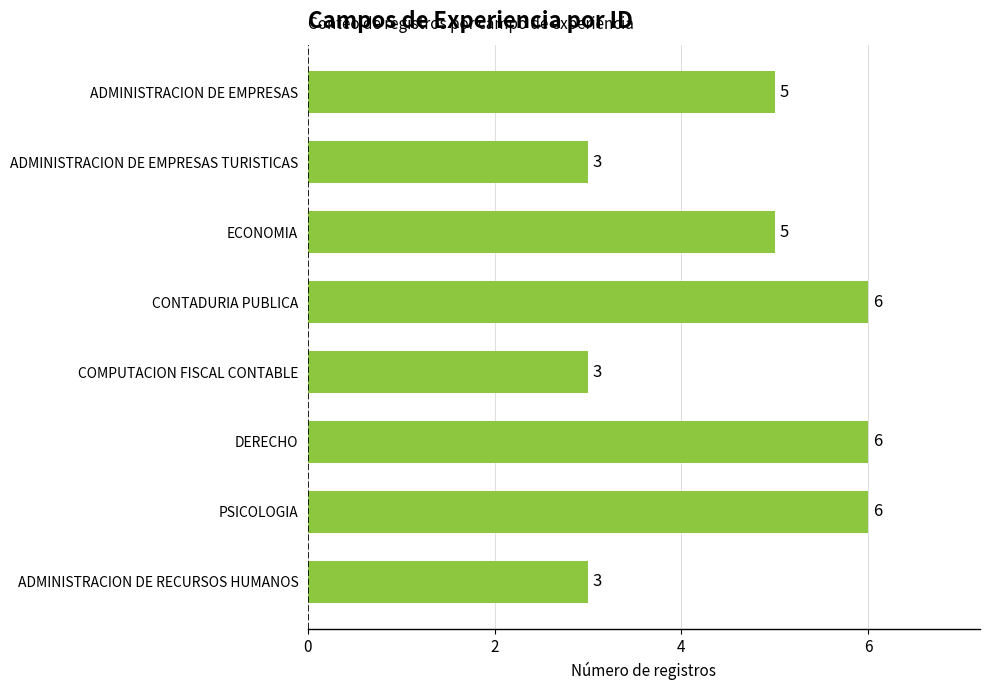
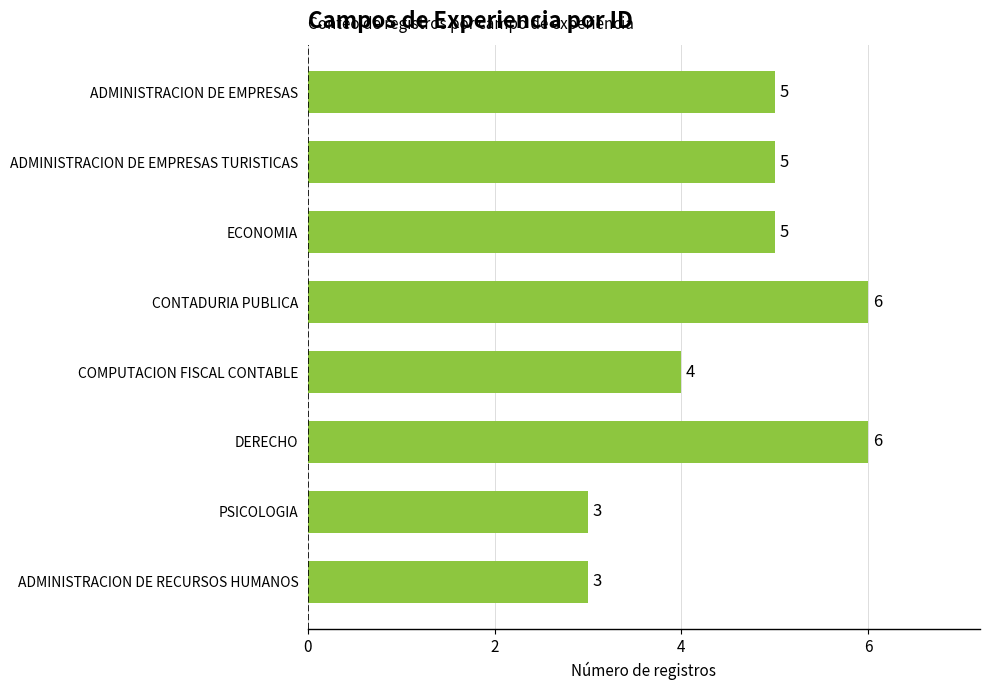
  {
    "ADMINISTRACION DE EMPRESAS": 5,
-   "ADMINISTRACION DE EMPRESAS TURISTICAS": 3,
+   "ADMINISTRACION DE EMPRESAS TURISTICAS": 5,
    "ECONOMIA": 5,
    "CONTADURIA PUBLICA": 6,
-   "COMPUTACION FISCAL CONTABLE": 3,
+   "COMPUTACION FISCAL CONTABLE": 4,
    "DERECHO": 6,
-   "PSICOLOGIA": 6,
+   "PSICOLOGIA": 3,
    "ADMINISTRACION DE RECURSOS HUMANOS": 3
  }
